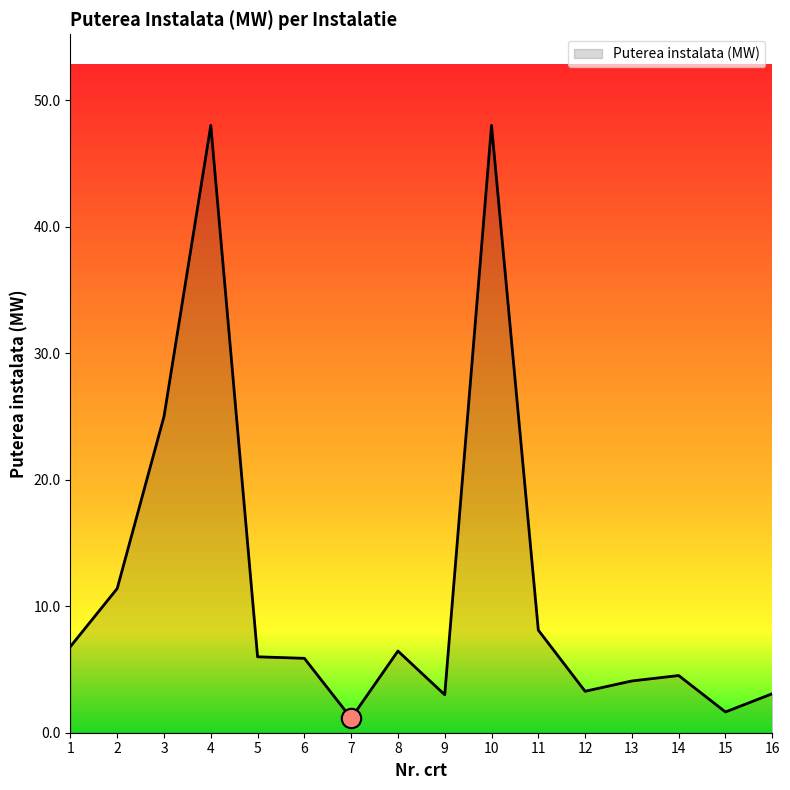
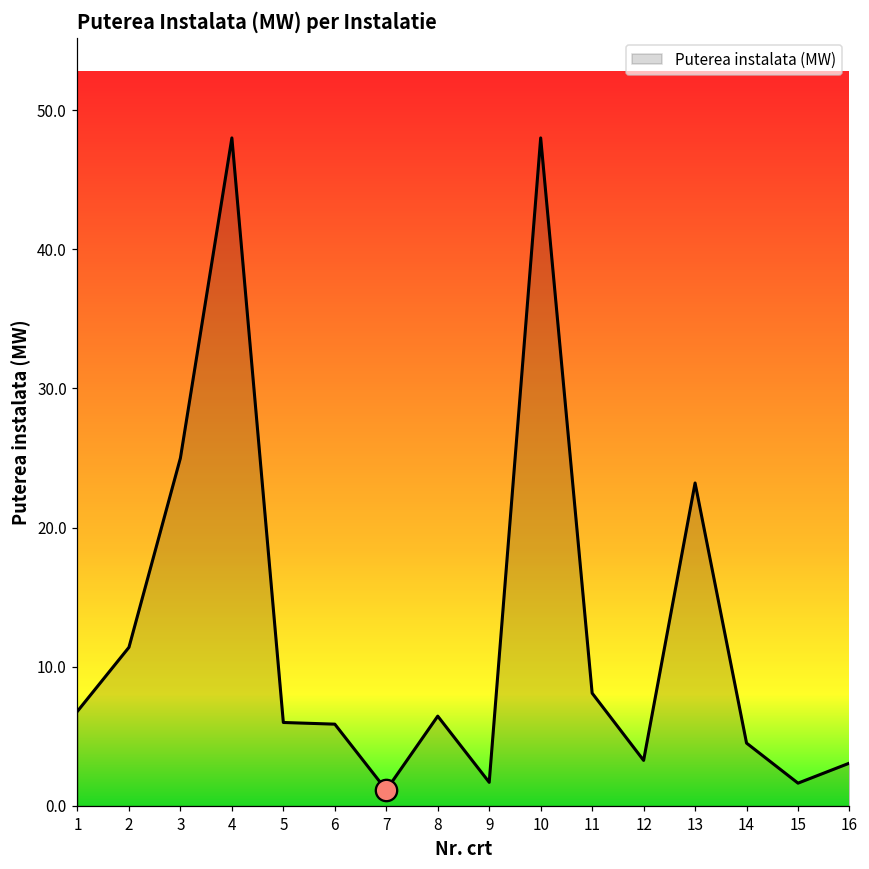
  {
    "Puterea instalata (MW)": {
      "1": 6.8,
      "2": 11.4,
      "3": 25.0,
      "4": 48.0,
      "5": 6.0,
      "6": 5.9,
      "8": 6.5,
-     "9": 3.0,
+     "9": 1.7,
      "10": 48.0,
      "11": 8.1,
      "12": 3.3,
-     "13": 4.1,
+     "13": 23.2,
      "14": 4.5,
      "15": 1.6,
      "16": 3.1
    }
  }
